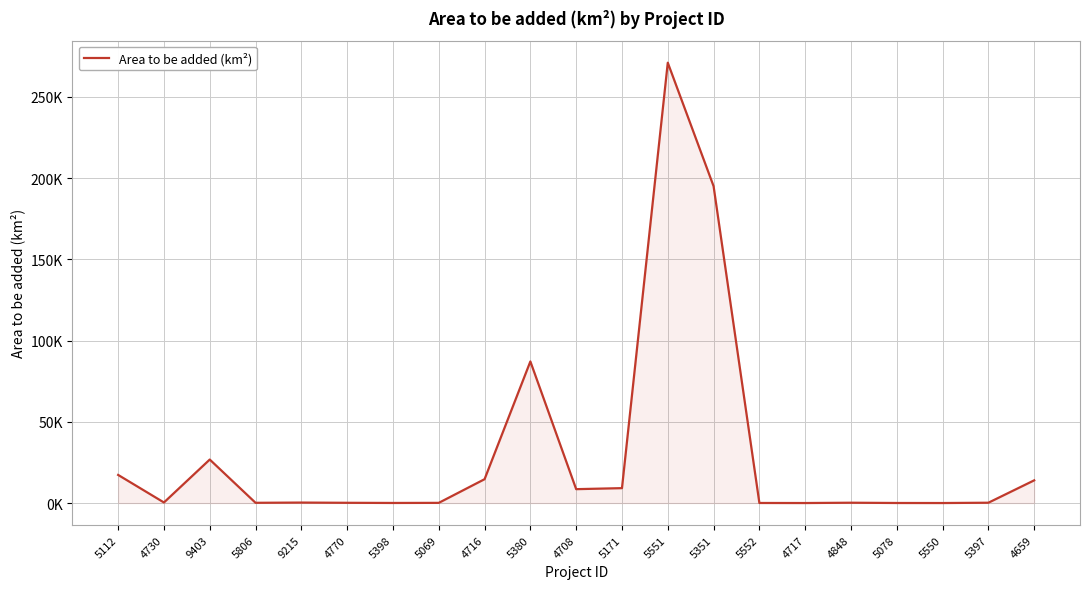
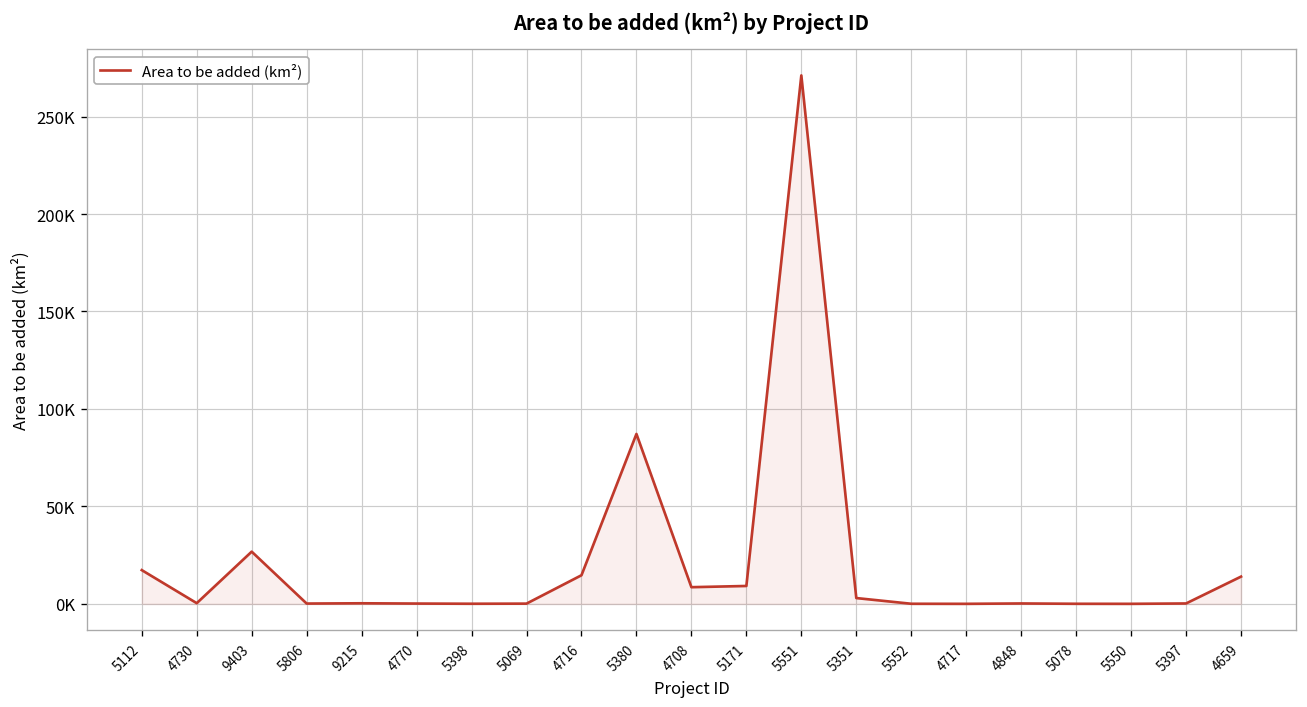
  {
    "5112": 17000,
    "4730": 0,
    "9403": 27000,
    "5806": 0,
    "9215": 0,
    "4770": 0,
    "5398": 0,
    "5069": 0,
    "4716": 15000,
    "5380": 87000,
    "4708": 9000,
    "5171": 9000,
    "5551": 271000,
-   "5351": 195000,
+   "5351": 3000,
    "5552": 0,
    "4717": 0,
    "4848": 0,
    "5078": 0,
    "5550": 0,
    "5397": 0,
    "4659": 14000
  }
